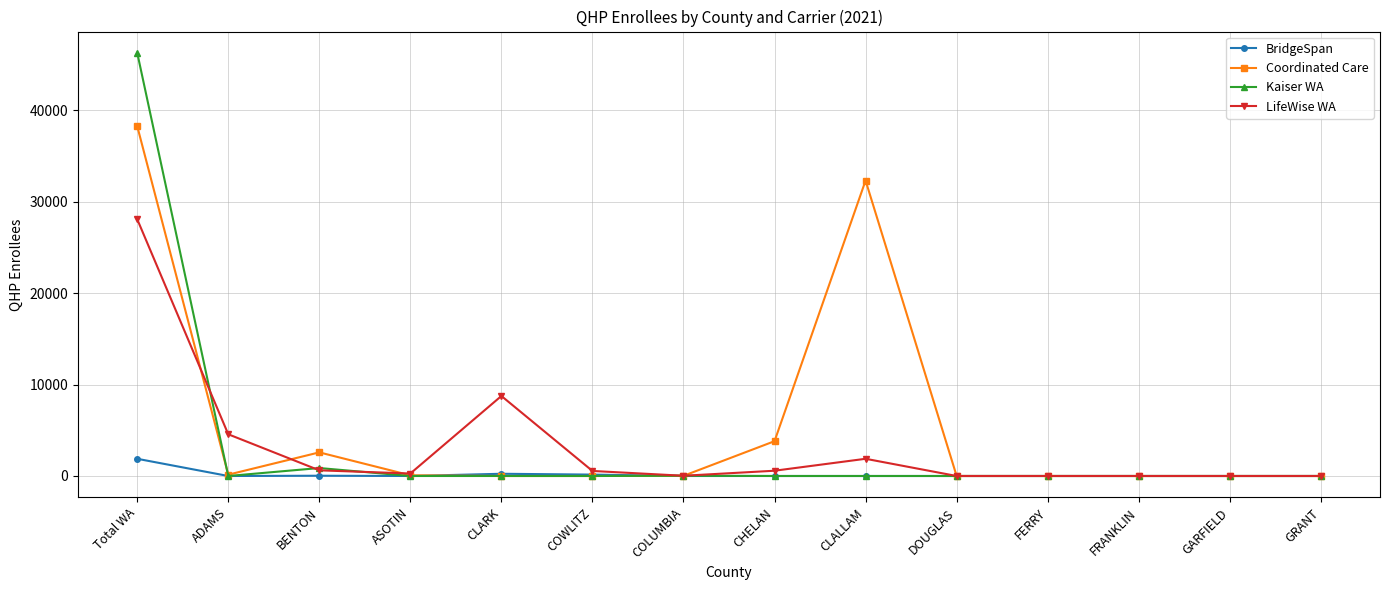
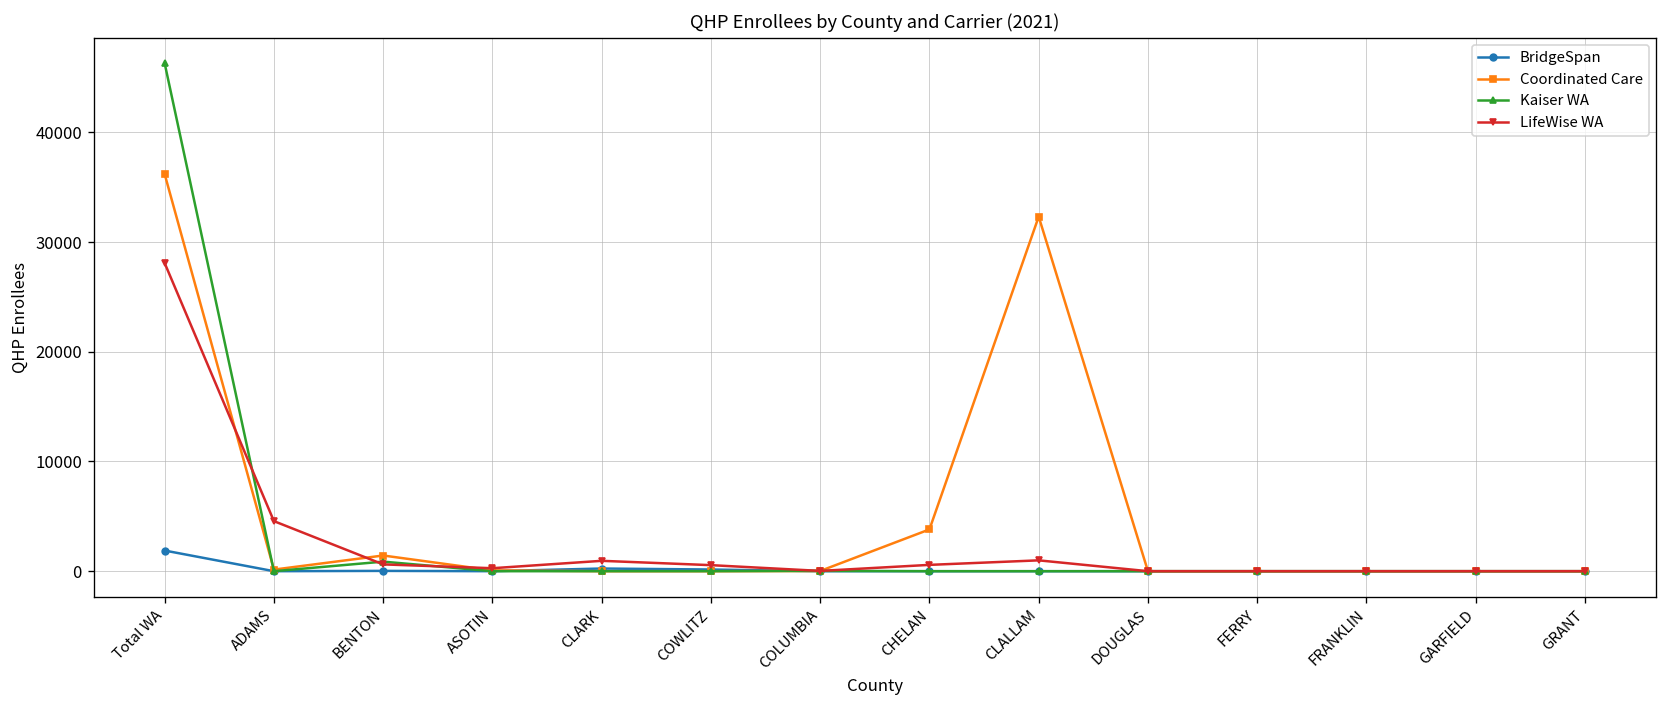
  {
    "BridgeSpan": {
      "Total WA": 2000,
      "BENTON": 0
    },
    "Coordinated Care": {
-     "Total WA": 38000,
-     "BENTON": 3000,
+     "Total WA": 36000,
+     "BENTON": 1000,
      "CHELAN": 4000,
      "CLALLAM": 32000
    },
    "Kaiser WA": {
      "Total WA": 46000
    },
    "LifeWise WA": {
      "Total WA": 28000,
      "ADAMS": 5000,
-     "CLARK": 9000,
+     "CLARK": 1000,
      "COWLITZ": 1000,
      "CHELAN": 1000,
-     "CLALLAM": 2000
+     "CLALLAM": 1000
    }
  }
